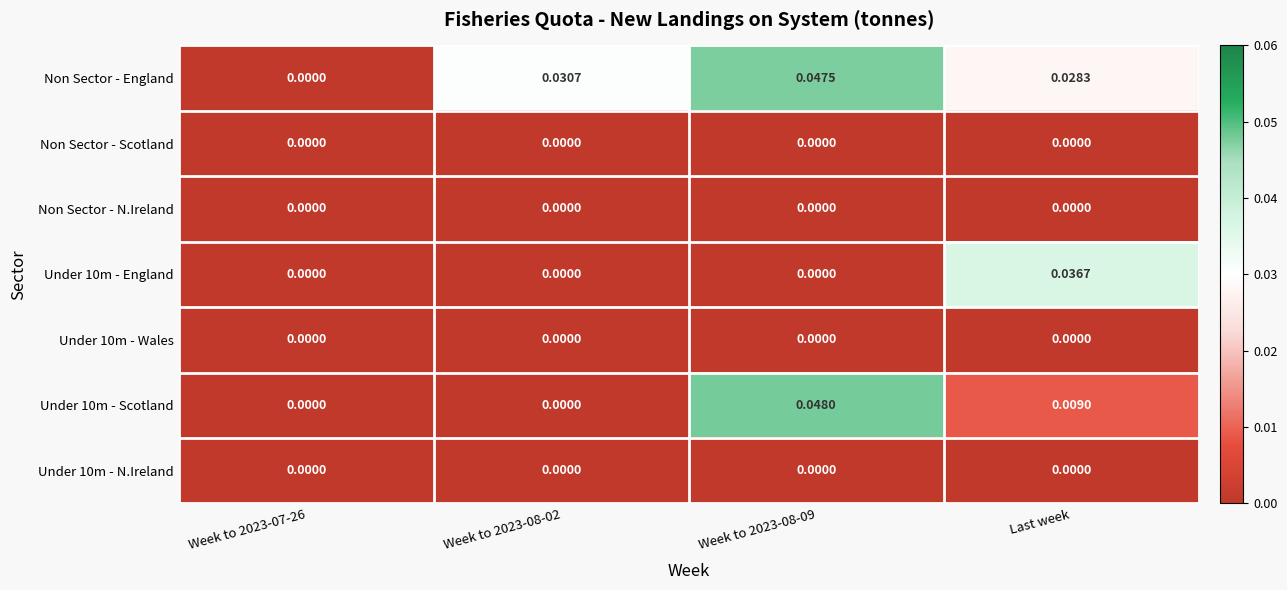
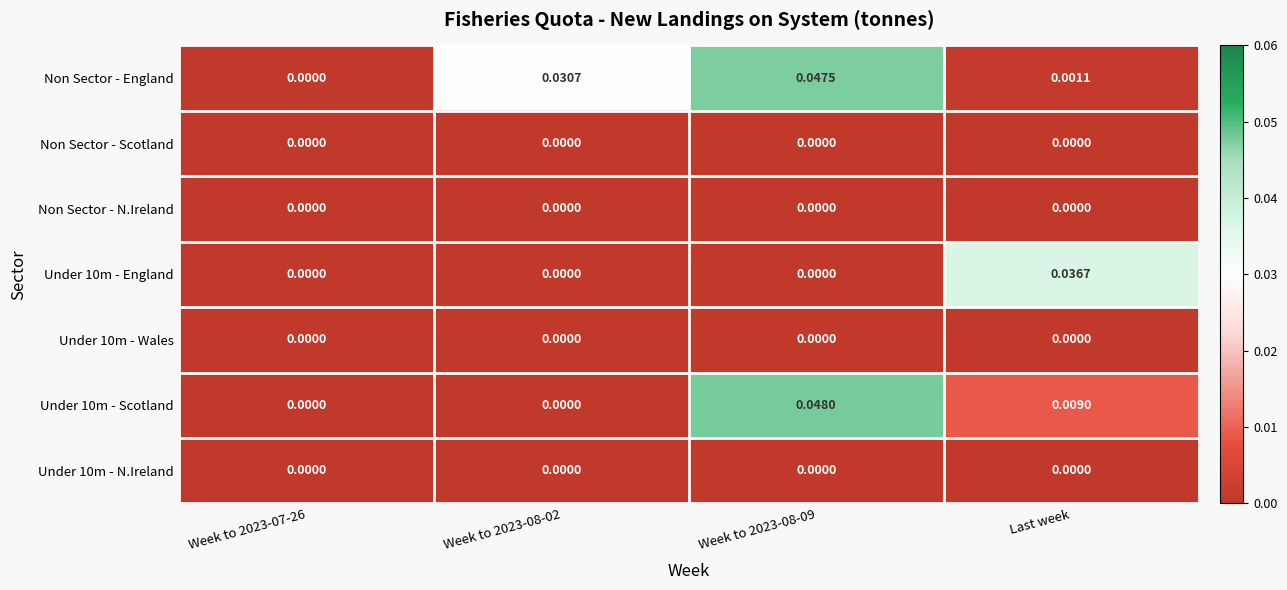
  {
    "Non Sector - England": {
      "Week to 2023-07-26": 0.0000,
      "Week to 2023-08-02": 0.0307,
      "Week to 2023-08-09": 0.0475,
-     "Last week": 0.0283
+     "Last week": 0.0011
    },
    "Non Sector - Scotland": {
      "Week to 2023-07-26": 0.0000,
      "Week to 2023-08-02": 0.0000,
      "Week to 2023-08-09": 0.0000,
      "Last week": 0.0000
    },
    "Non Sector - N.Ireland": {
      "Week to 2023-07-26": 0.0000,
      "Week to 2023-08-02": 0.0000,
      "Week to 2023-08-09": 0.0000,
      "Last week": 0.0000
    },
    "Under 10m - England": {
      "Week to 2023-07-26": 0.0000,
      "Week to 2023-08-02": 0.0000,
      "Week to 2023-08-09": 0.0000,
      "Last week": 0.0367
    },
    "Under 10m - Wales": {
      "Week to 2023-07-26": 0.0000,
      "Week to 2023-08-02": 0.0000,
      "Week to 2023-08-09": 0.0000,
      "Last week": 0.0000
    },
    "Under 10m - Scotland": {
      "Week to 2023-07-26": 0.0000,
      "Week to 2023-08-02": 0.0000,
      "Week to 2023-08-09": 0.0480,
      "Last week": 0.0090
    },
    "Under 10m - N.Ireland": {
      "Week to 2023-07-26": 0.0000,
      "Week to 2023-08-02": 0.0000,
      "Week to 2023-08-09": 0.0000,
      "Last week": 0.0000
    }
  }
